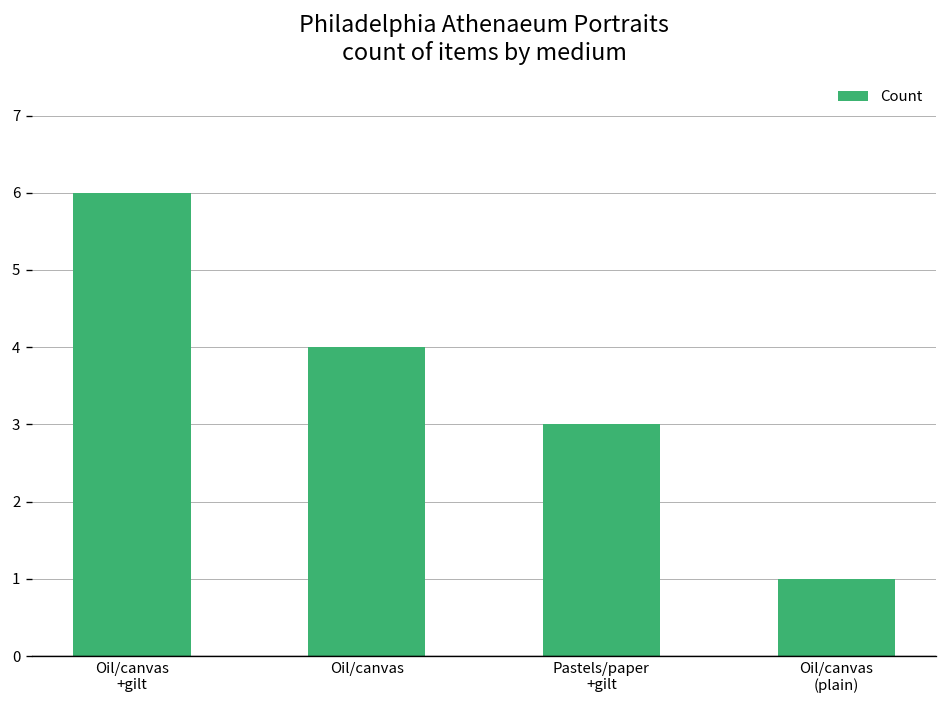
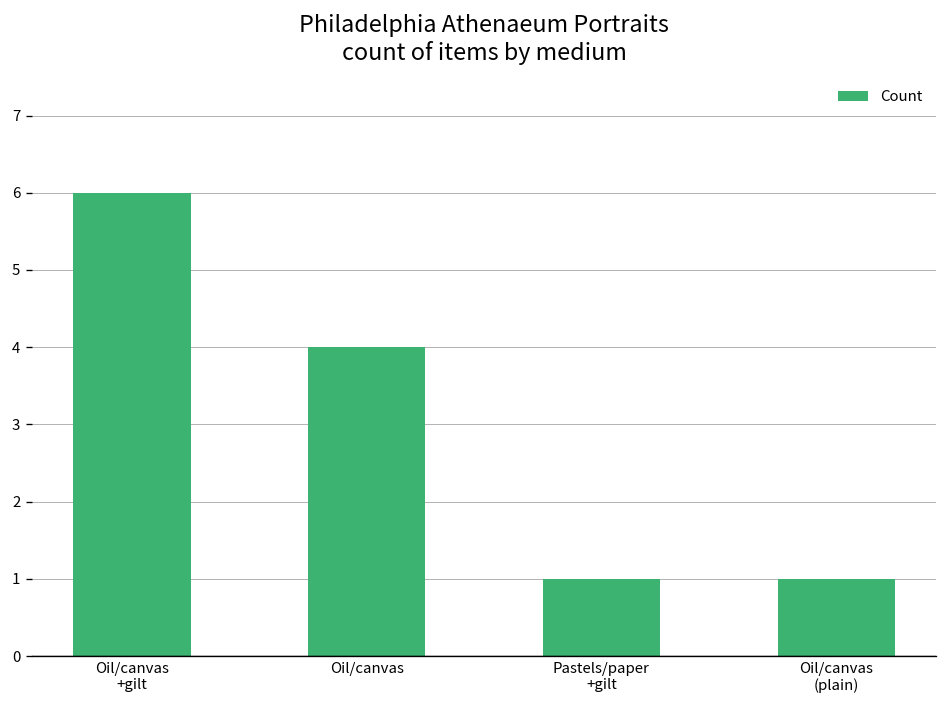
  {
    "Oil/canvas +gilt": 6,
    "Oil/canvas": 4,
-   "Pastels/paper +gilt": 3,
+   "Pastels/paper +gilt": 1,
    "Oil/canvas (plain)": 1
  }
